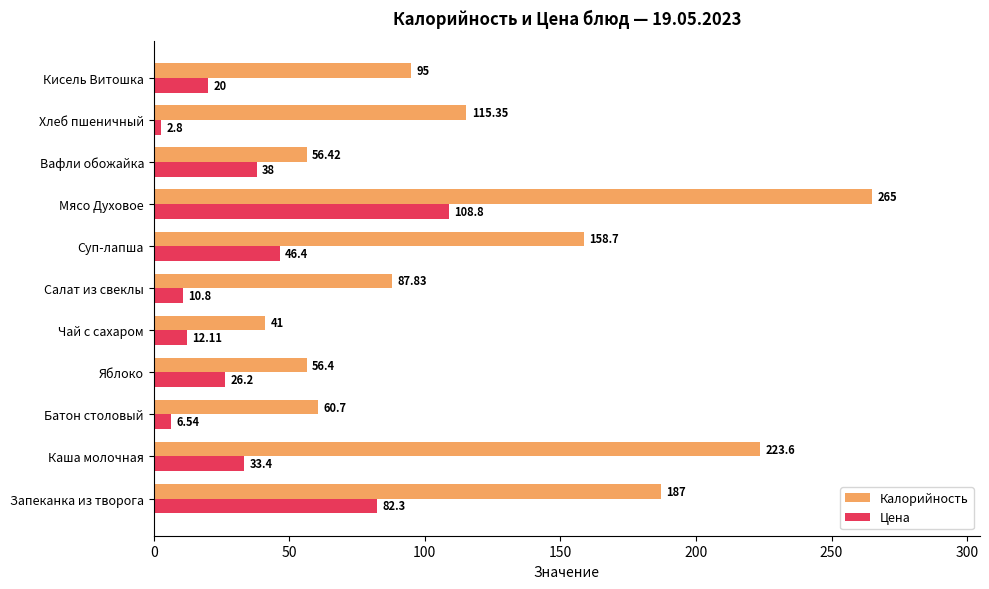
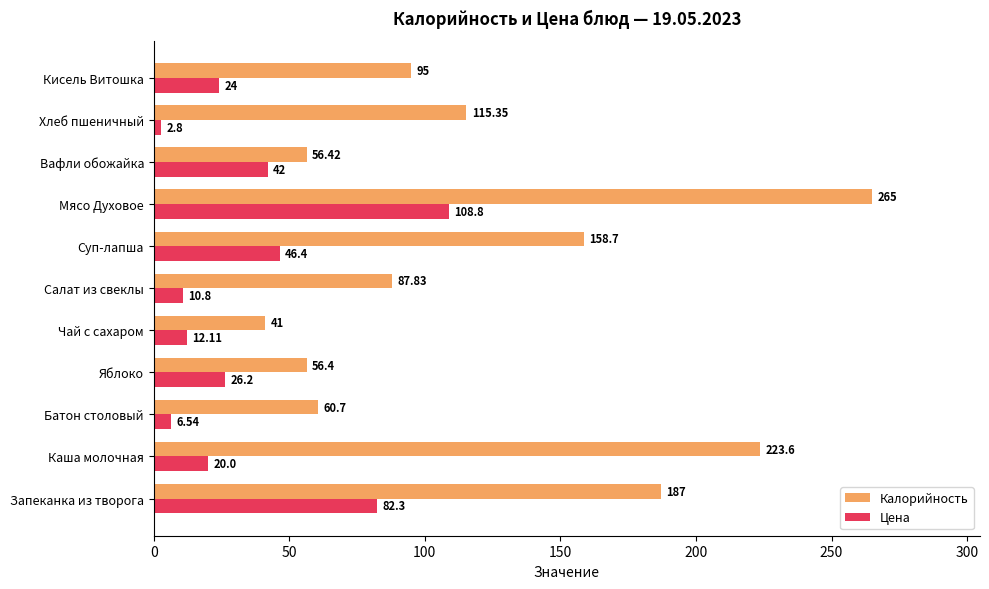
  {
    "Калорийность": {
      "Кисель Витошка": 95,
      "Хлеб пшеничный": 115.35,
      "Вафли обожайка": 56.42,
      "Мясо Духовое": 265,
      "Суп-лапша": 158.7,
      "Салат из свеклы": 87.83,
      "Чай с сахаром": 41,
      "Яблоко": 56.4,
      "Батон столовый": 60.7,
      "Каша молочная": 223.6,
      "Запеканка из творога": 187
    },
    "Цена": {
-     "Кисель Витошка": 20,
+     "Кисель Витошка": 24,
      "Хлеб пшеничный": 2.8,
-     "Вафли обожайка": 38,
+     "Вафли обожайка": 42,
      "Мясо Духовое": 108.8,
      "Суп-лапша": 46.4,
      "Салат из свеклы": 10.8,
      "Чай с сахаром": 12.11,
      "Яблоко": 26.2,
      "Батон столовый": 6.54,
-     "Каша молочная": 33.4,
+     "Каша молочная": 20.0,
      "Запеканка из творога": 82.3
    }
  }
